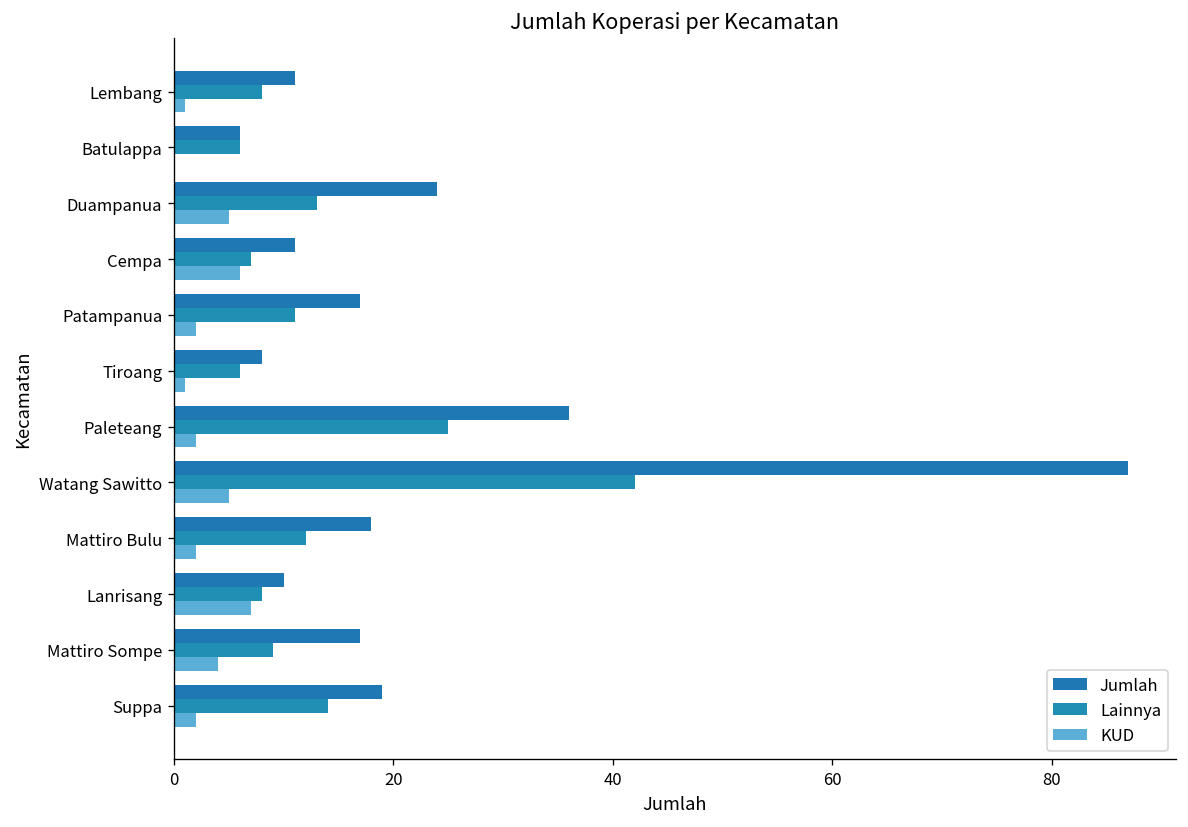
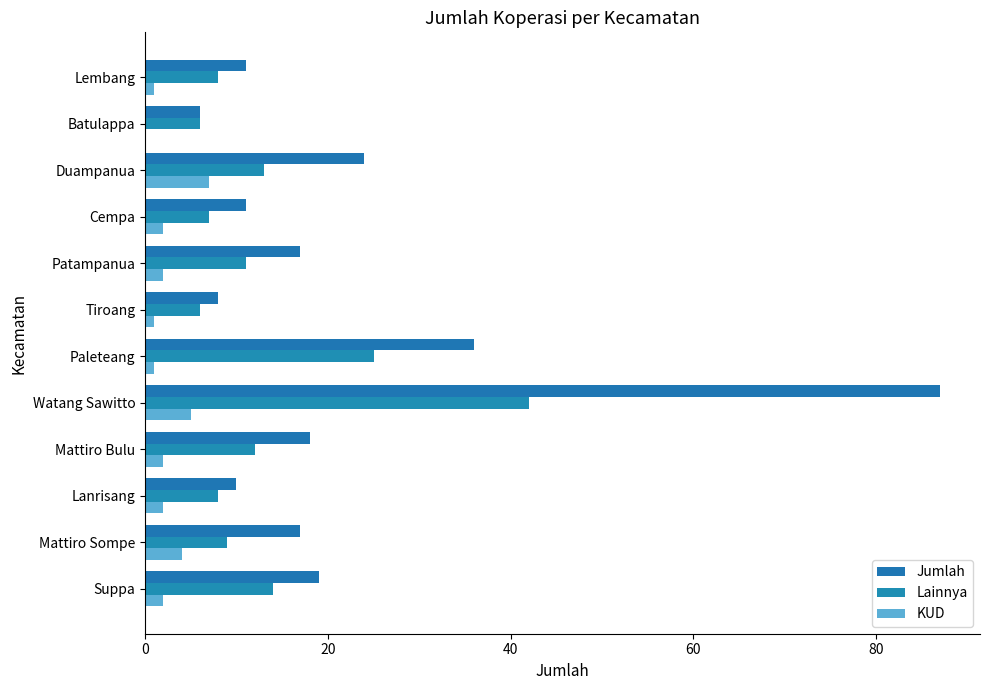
  {
    "KUD": {
      "Lembang": 1,
      "Batulappa": 0,
-     "Duampanua": 5,
-     "Cempa": 6,
+     "Duampanua": 7,
+     "Cempa": 2,
      "Patampanua": 2,
      "Tiroang": 1,
-     "Paleteang": 2,
+     "Paleteang": 1,
      "Watang Sawitto": 5,
      "Mattiro Bulu": 2,
-     "Lanrisang": 7,
+     "Lanrisang": 2,
      "Mattiro Sompe": 4,
      "Suppa": 2
    }
  }
